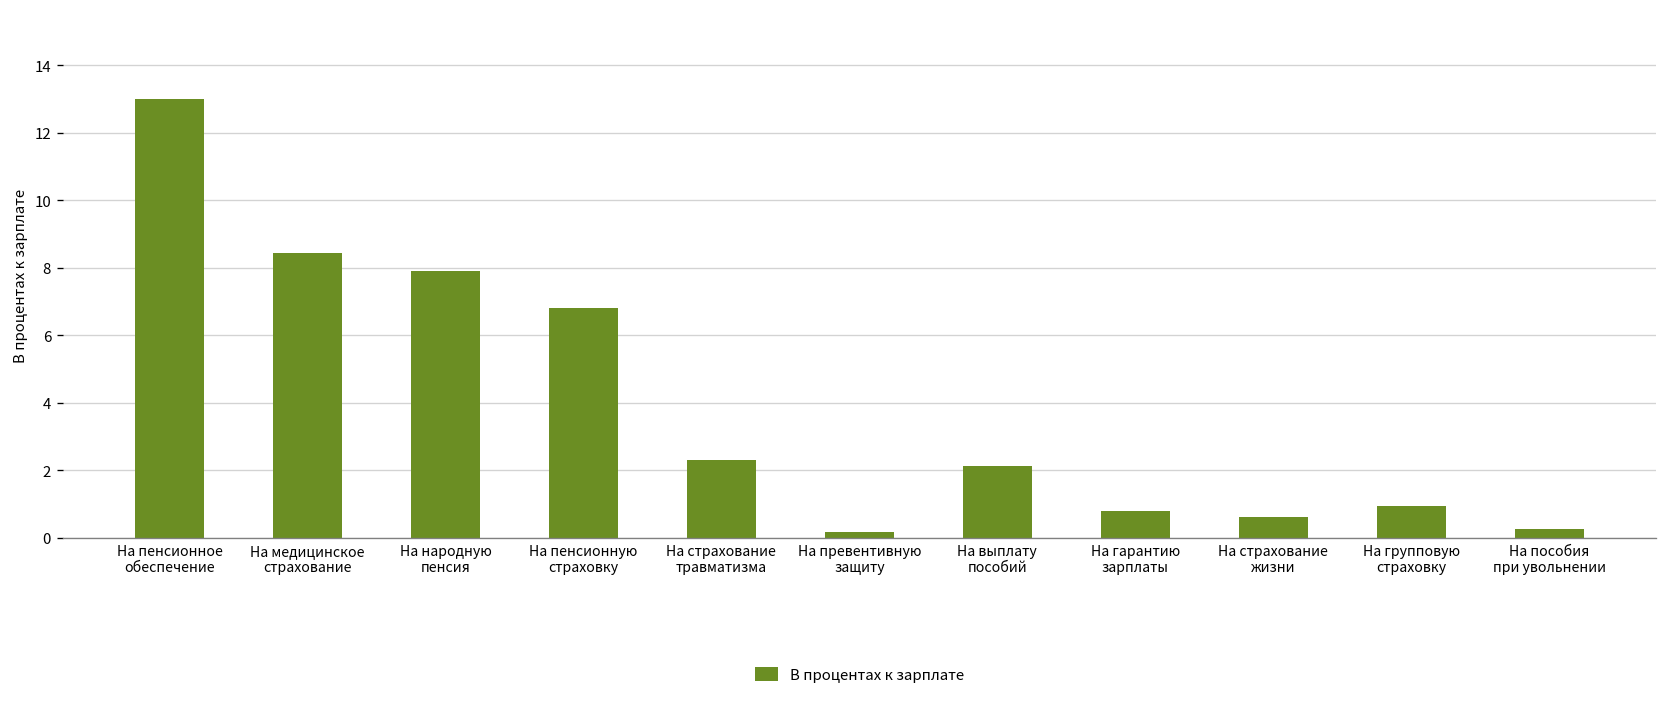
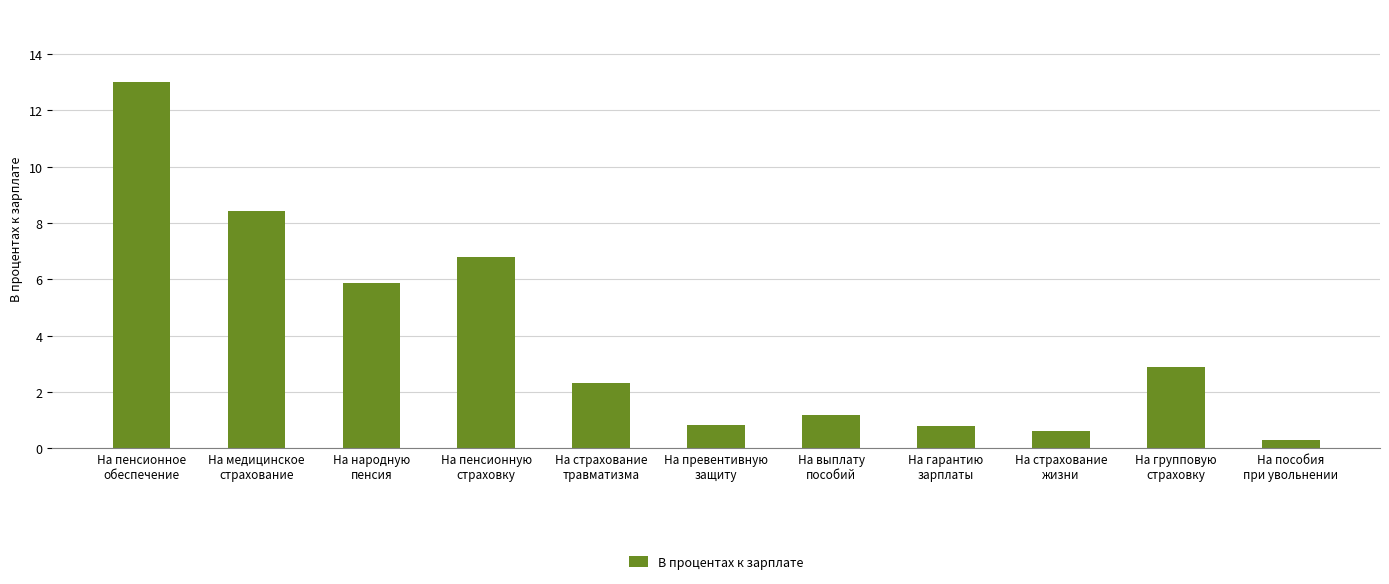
  {
    "На пенсионное обеспечение": 13.0,
    "На медицинское страхование": 8.4,
-   "На народную пенсия": 7.9,
+   "На народную пенсия": 5.9,
    "На пенсионную страховку": 6.8,
    "На страхование травматизма": 2.3,
-   "На превентивную защиту": 0.2,
-   "На выплату пособий": 2.1,
+   "На превентивную защиту": 0.8,
+   "На выплату пособий": 1.2,
    "На гарантию зарплаты": 0.8,
    "На страхование жизни": 0.6,
-   "На групповую страховку": 1.0,
+   "На групповую страховку": 2.9,
    "На пособия при увольнении": 0.3
  }
